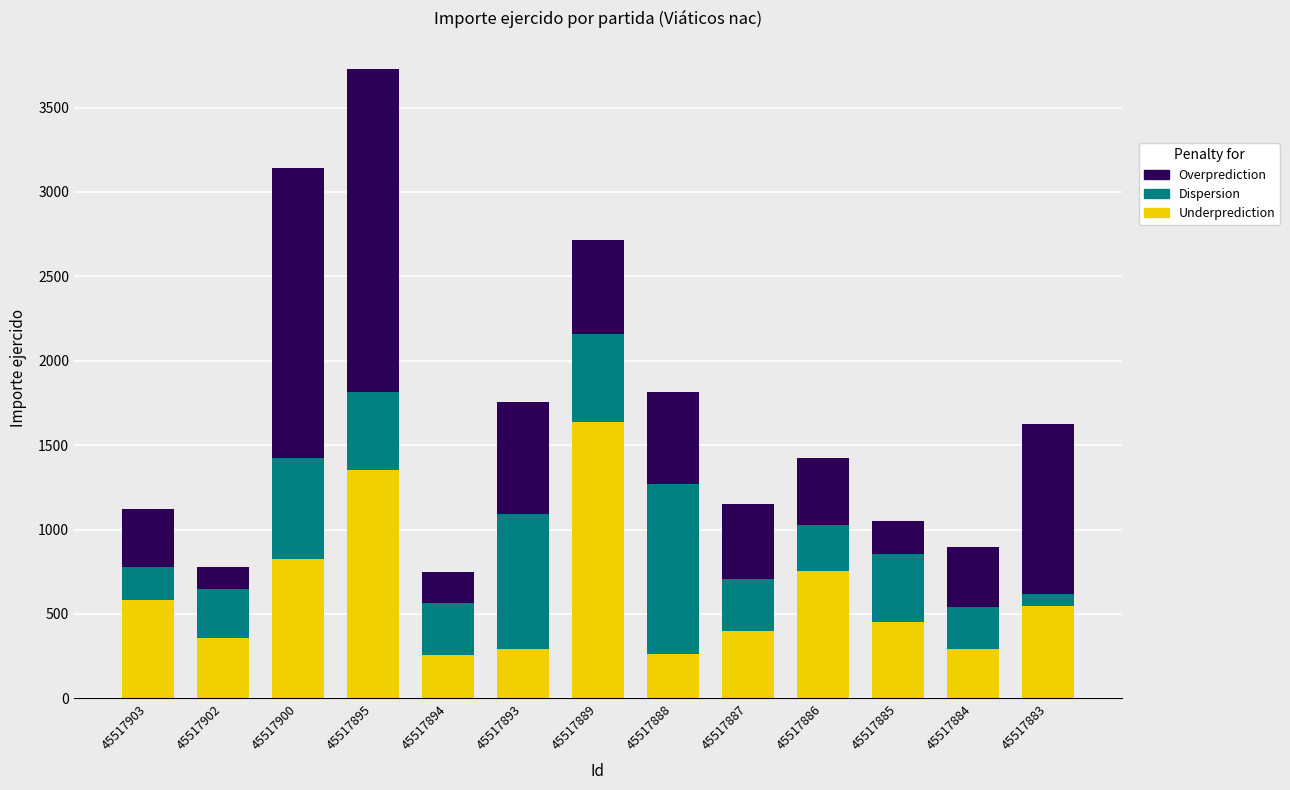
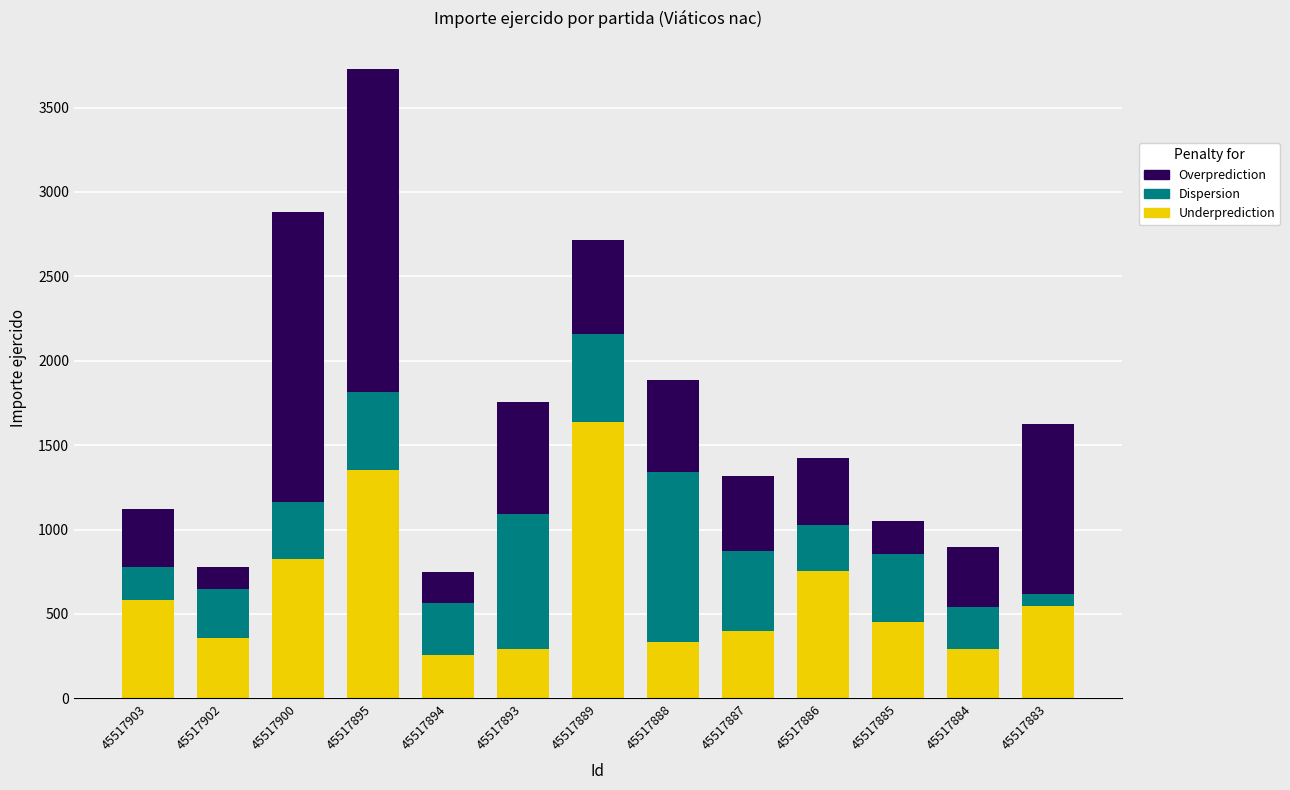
  {
    "Underprediction": {
      "45517903": 580,
      "45517902": 360,
      "45517900": 830,
      "45517895": 1360,
      "45517894": 260,
      "45517893": 290,
      "45517889": 1640,
-     "45517888": 260,
+     "45517888": 330,
      "45517887": 400,
      "45517886": 760,
      "45517885": 450,
      "45517884": 290,
      "45517883": 550
    },
    "Dispersion": {
      "45517903": 200,
      "45517902": 290,
-     "45517900": 600,
+     "45517900": 330,
      "45517895": 460,
      "45517894": 310,
      "45517893": 800,
      "45517889": 520,
      "45517888": 1010,
-     "45517887": 310,
+     "45517887": 480,
      "45517886": 270,
      "45517885": 400,
      "45517884": 250,
      "45517883": 70
    },
    "Overprediction": {
      "45517903": 340,
      "45517902": 140,
      "45517900": 1720,
      "45517895": 1910,
      "45517894": 180,
      "45517893": 670,
      "45517889": 560,
      "45517888": 540,
      "45517887": 450,
      "45517886": 400,
      "45517885": 200,
      "45517884": 350,
      "45517883": 1010
    }
  }
